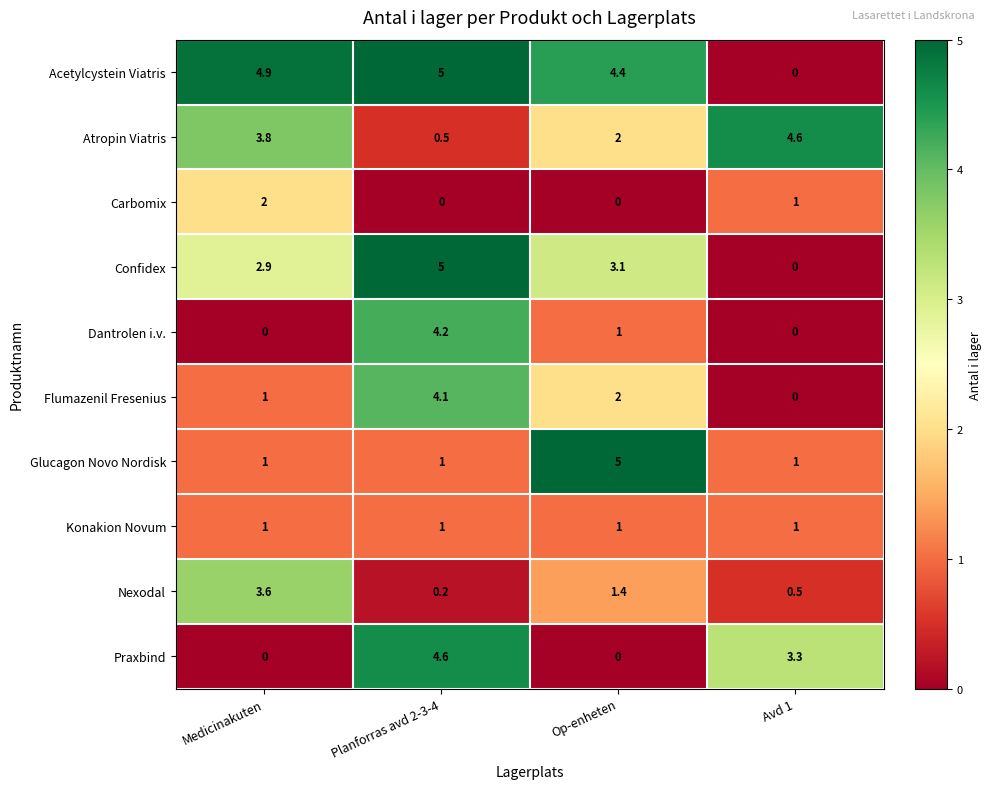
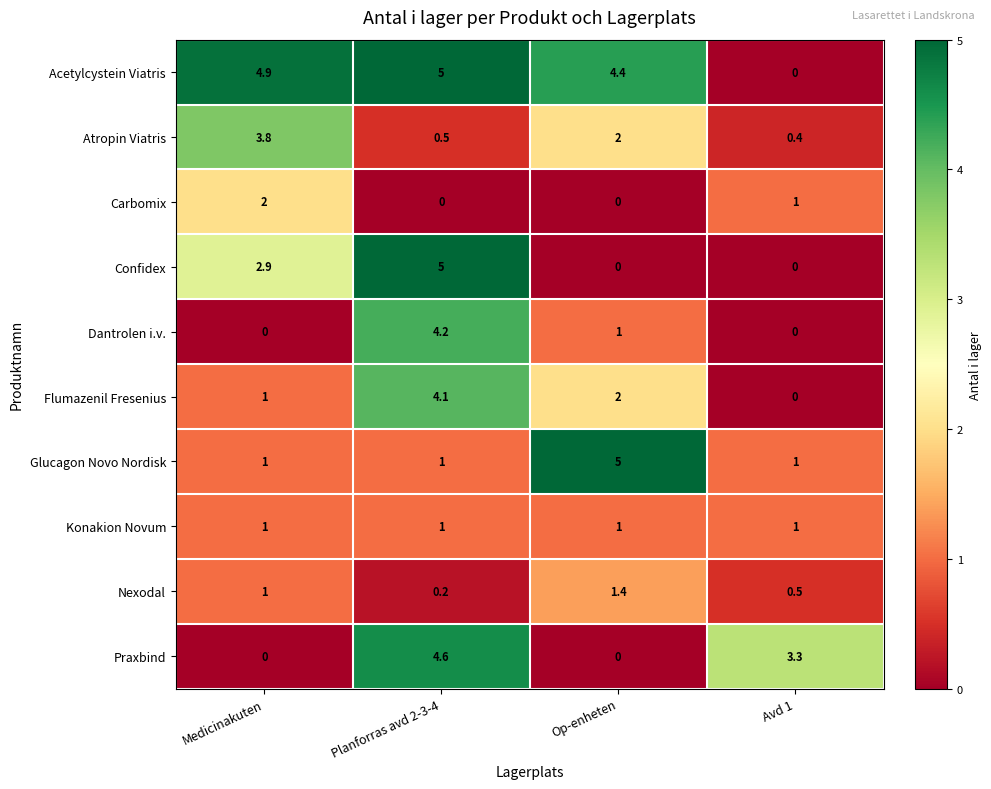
  {
    "Acetylcystein Viatris": {
      "Medicinakuten": 4.9,
      "Planforras avd 2-3-4": 5,
      "Op-enheten": 4.4,
      "Avd 1": 0
    },
    "Atropin Viatris": {
      "Medicinakuten": 3.8,
      "Planforras avd 2-3-4": 0.5,
      "Op-enheten": 2,
-     "Avd 1": 4.6
+     "Avd 1": 0.4
    },
    "Carbomix": {
      "Medicinakuten": 2,
      "Planforras avd 2-3-4": 0,
      "Op-enheten": 0,
      "Avd 1": 1
    },
    "Confidex": {
      "Medicinakuten": 2.9,
      "Planforras avd 2-3-4": 5,
-     "Op-enheten": 3.1,
+     "Op-enheten": 0,
      "Avd 1": 0
    },
    "Dantrolen i.v.": {
      "Medicinakuten": 0,
      "Planforras avd 2-3-4": 4.2,
      "Op-enheten": 1,
      "Avd 1": 0
    },
    "Flumazenil Fresenius": {
      "Medicinakuten": 1,
      "Planforras avd 2-3-4": 4.1,
      "Op-enheten": 2,
      "Avd 1": 0
    },
    "Glucagon Novo Nordisk": {
      "Medicinakuten": 1,
      "Planforras avd 2-3-4": 1,
      "Op-enheten": 5,
      "Avd 1": 1
    },
    "Konakion Novum": {
      "Medicinakuten": 1,
      "Planforras avd 2-3-4": 1,
      "Op-enheten": 1,
      "Avd 1": 1
    },
    "Nexodal": {
-     "Medicinakuten": 3.6,
+     "Medicinakuten": 1,
      "Planforras avd 2-3-4": 0.2,
      "Op-enheten": 1.4,
      "Avd 1": 0.5
    },
    "Praxbind": {
      "Medicinakuten": 0,
      "Planforras avd 2-3-4": 4.6,
      "Op-enheten": 0,
      "Avd 1": 3.3
    }
  }
